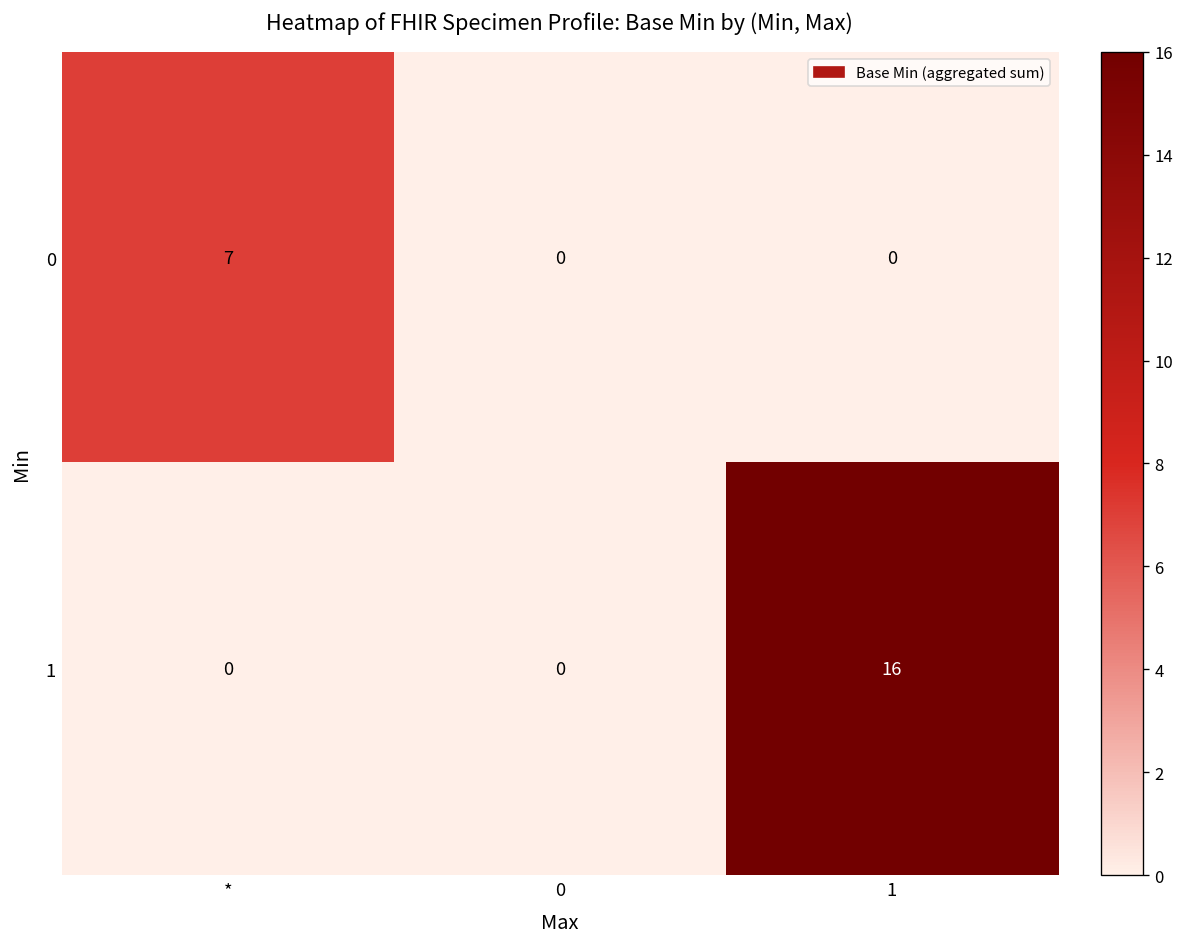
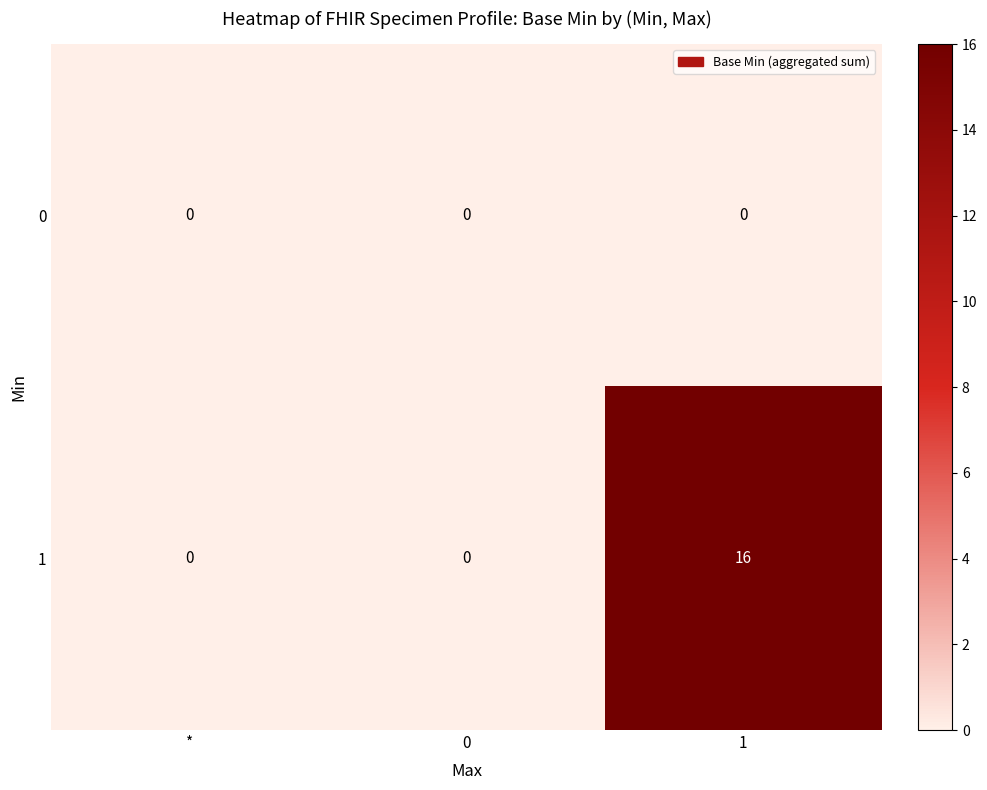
  {
    "0": {
-     "*": 7,
+     "*": 0,
      "0": 0,
      "1": 0
    },
    "1": {
      "*": 0,
      "0": 0,
      "1": 16
    }
  }
